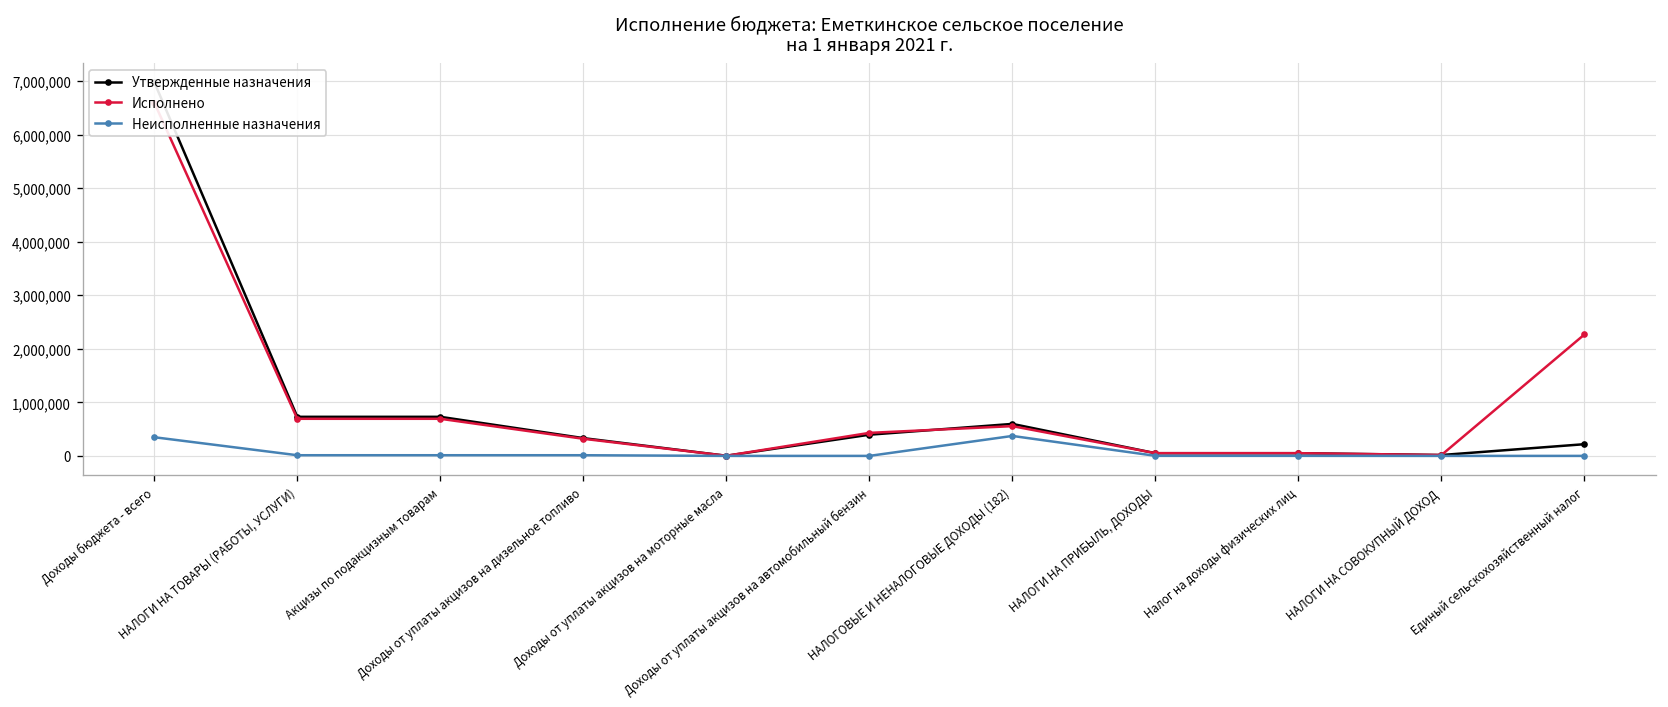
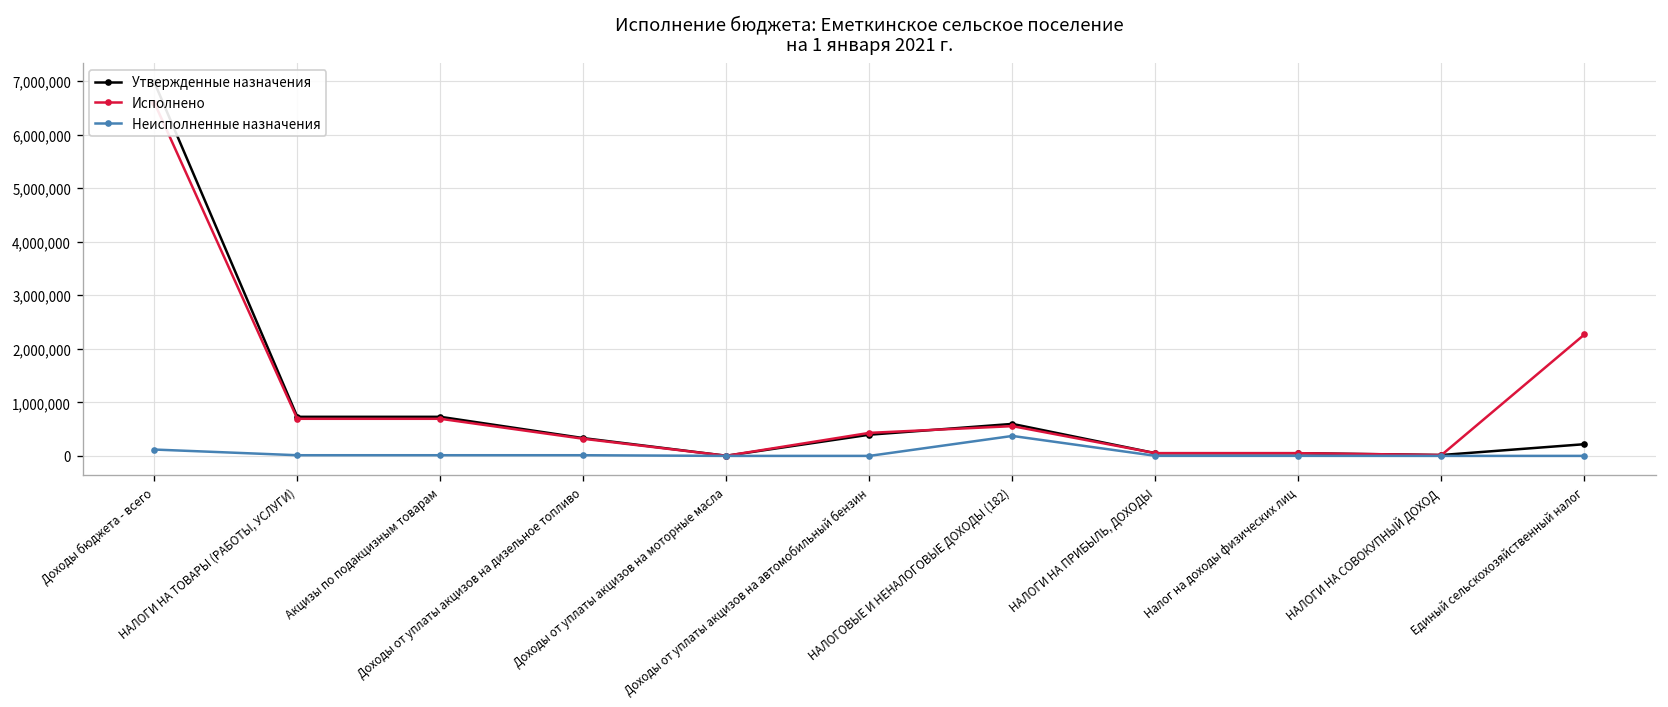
  {
    "Утвержденные назначения": {
      "Единый сельскохозяйственный налог": "200,000"
    },
    "Исполнено": {
      "Единый сельскохозяйственный налог": "2,300,000"
    },
    "Неисполненные назначения": {
-     "Доходы бюджета - всего": "300,000",
+     "Доходы бюджета - всего": "100,000",
      "НАЛОГИ НА ТОВАРЫ (РАБОТЫ, УСЛУГИ)": "0",
      "Акцизы по подакцизным товарам": "0",
      "Доходы от уплаты акцизов на дизельное топливо": "0",
      "Доходы от уплаты акцизов на автомобильный бензин": "0",
      "НАЛОГОВЫЕ И НЕНАЛОГОВЫЕ ДОХОДЫ (182)": "400,000",
      "Единый сельскохозяйственный налог": "0"
    }
  }
